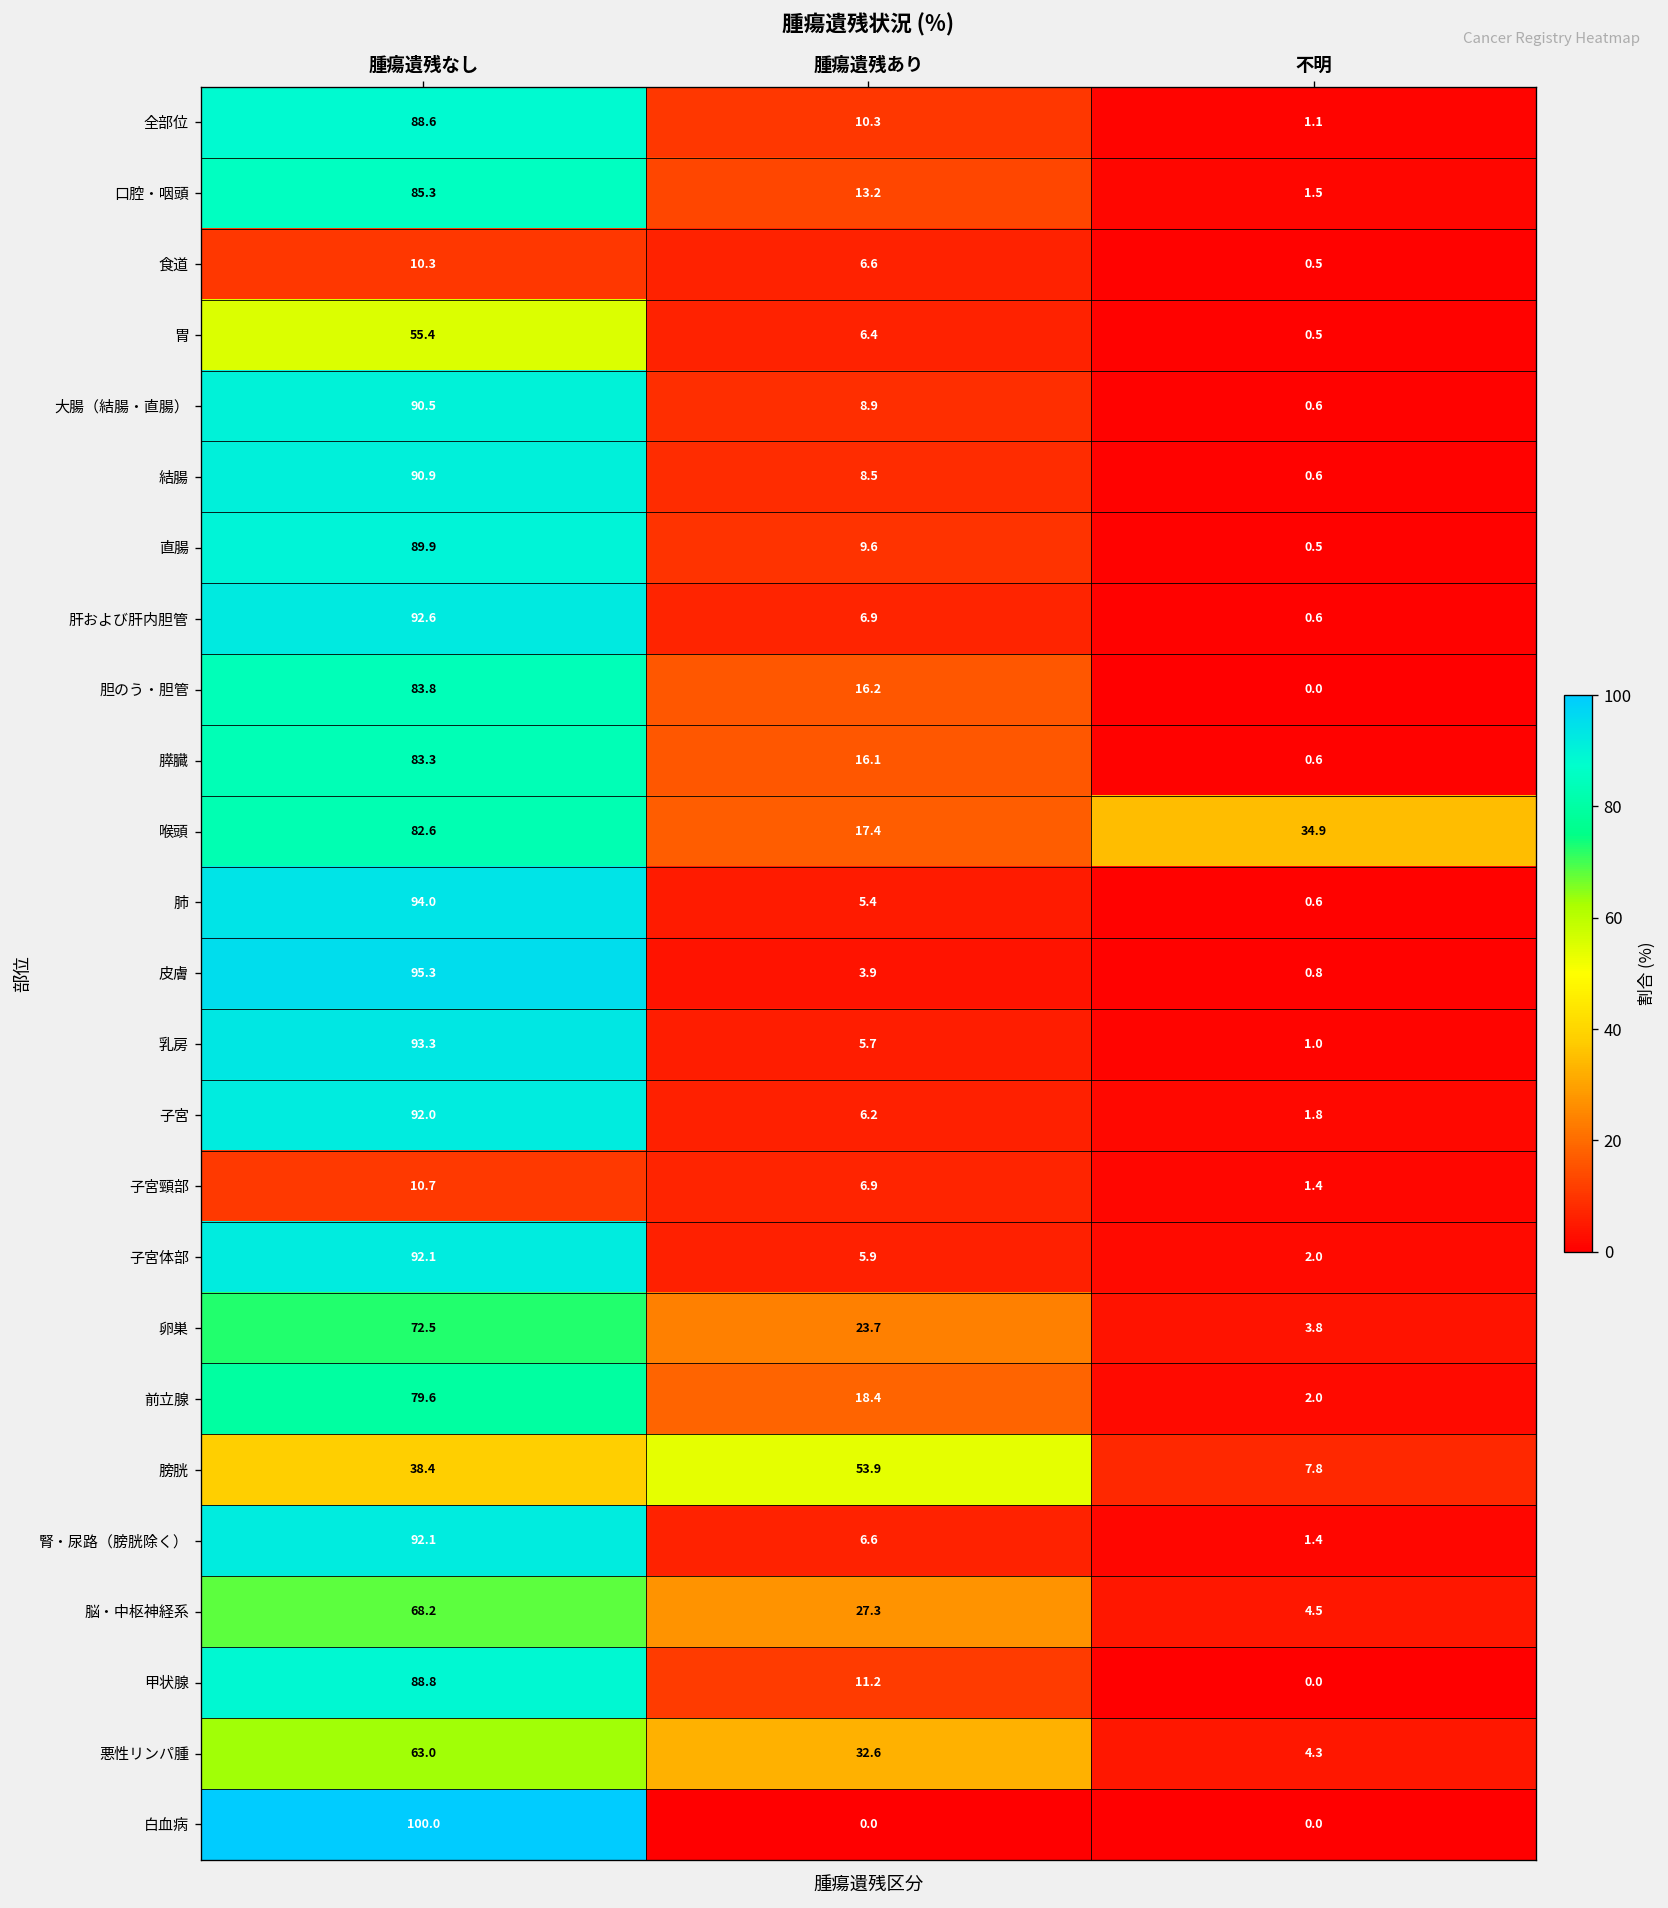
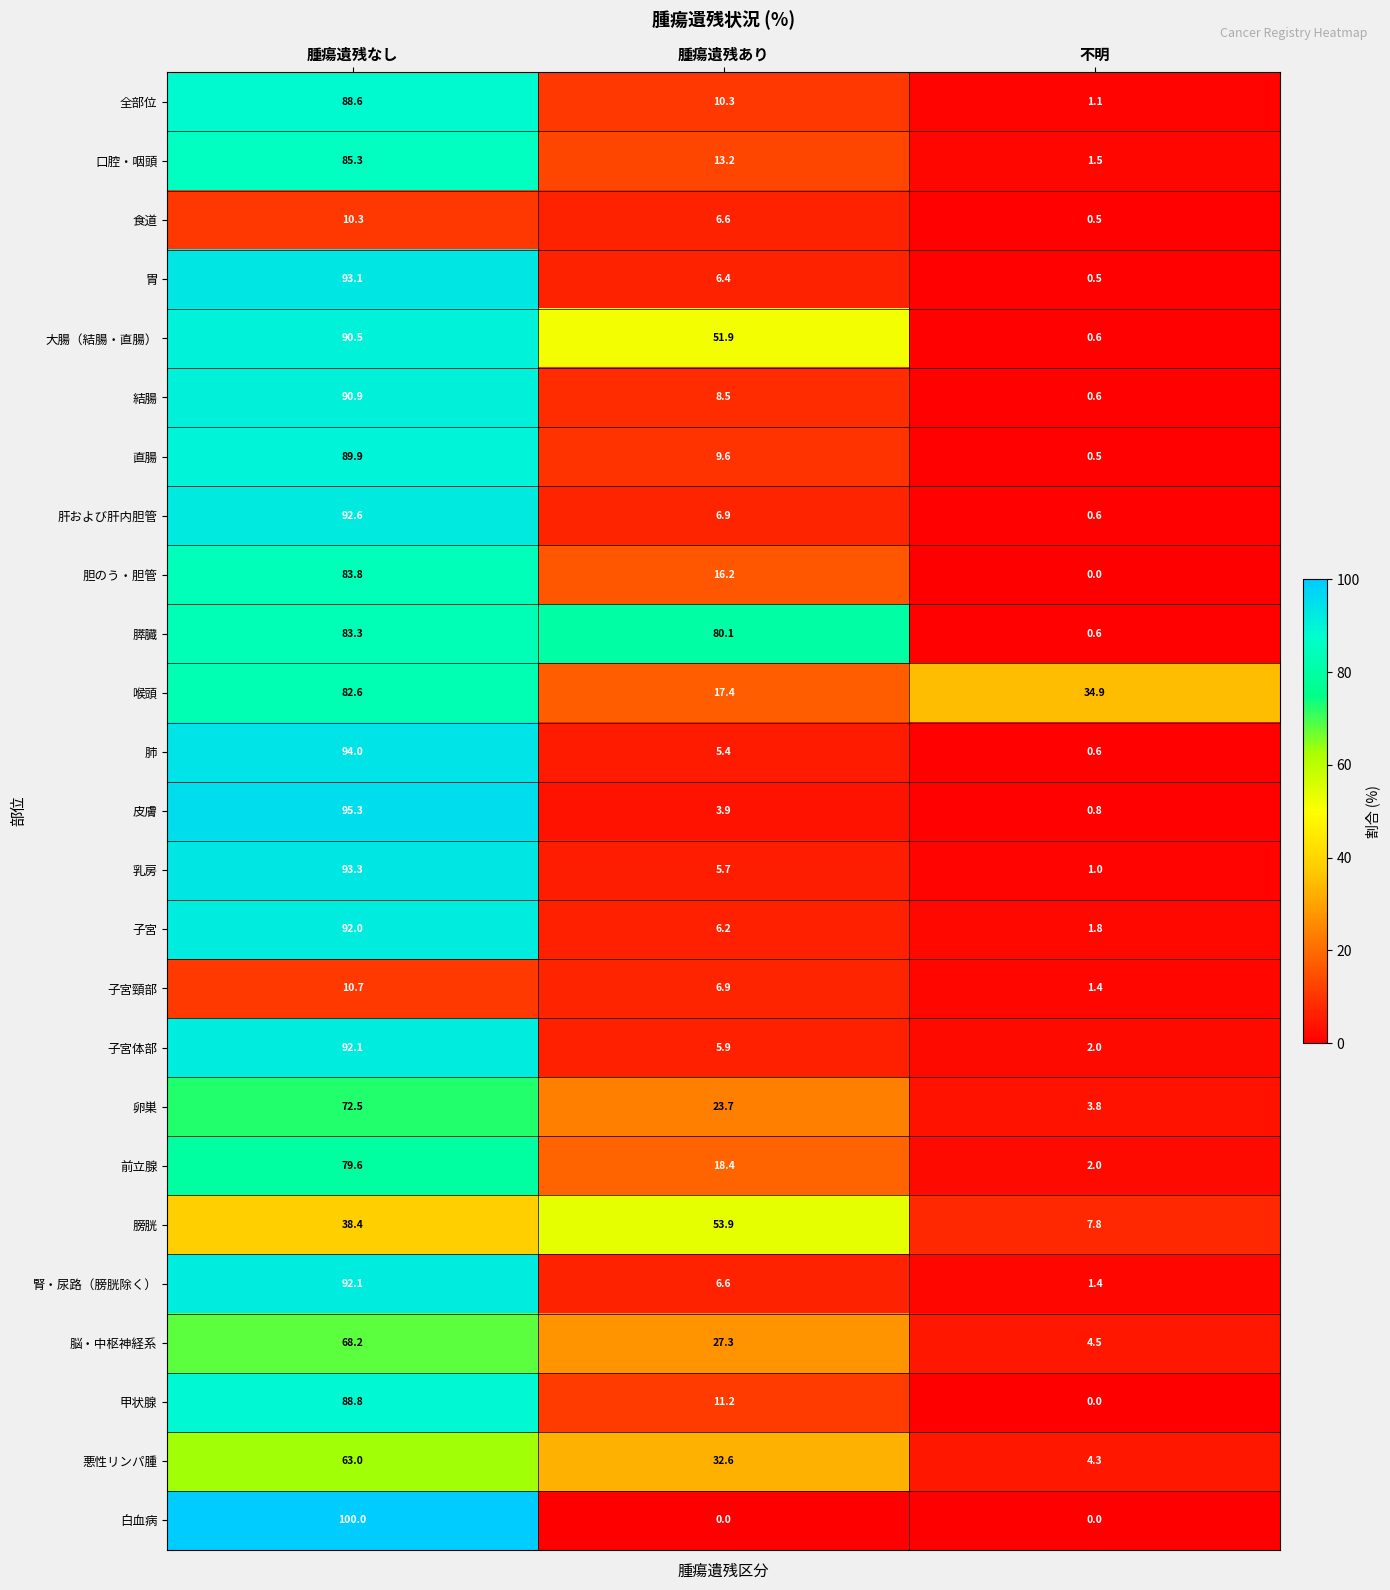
  {
    "全部位": {
      "腫瘍遺残なし": 88.6,
      "腫瘍遺残あり": 10.3,
      "不明": 1.1
    },
    "口腔・咽頭": {
      "腫瘍遺残なし": 85.3,
      "腫瘍遺残あり": 13.2,
      "不明": 1.5
    },
    "食道": {
      "腫瘍遺残なし": 10.3,
      "腫瘍遺残あり": 6.6,
      "不明": 0.5
    },
    "胃": {
-     "腫瘍遺残なし": 55.4,
+     "腫瘍遺残なし": 93.1,
      "腫瘍遺残あり": 6.4,
      "不明": 0.5
    },
    "大腸（結腸・直腸）": {
      "腫瘍遺残なし": 90.5,
-     "腫瘍遺残あり": 8.9,
+     "腫瘍遺残あり": 51.9,
      "不明": 0.6
    },
    "結腸": {
      "腫瘍遺残なし": 90.9,
      "腫瘍遺残あり": 8.5,
      "不明": 0.6
    },
    "直腸": {
      "腫瘍遺残なし": 89.9,
      "腫瘍遺残あり": 9.6,
      "不明": 0.5
    },
    "肝および肝内胆管": {
      "腫瘍遺残なし": 92.6,
      "腫瘍遺残あり": 6.9,
      "不明": 0.6
    },
    "胆のう・胆管": {
      "腫瘍遺残なし": 83.8,
      "腫瘍遺残あり": 16.2,
      "不明": 0.0
    },
    "膵臓": {
      "腫瘍遺残なし": 83.3,
-     "腫瘍遺残あり": 16.1,
+     "腫瘍遺残あり": 80.1,
      "不明": 0.6
    },
    "喉頭": {
      "腫瘍遺残なし": 82.6,
      "腫瘍遺残あり": 17.4,
      "不明": 34.9
    },
    "肺": {
      "腫瘍遺残なし": 94.0,
      "腫瘍遺残あり": 5.4,
      "不明": 0.6
    },
    "皮膚": {
      "腫瘍遺残なし": 95.3,
      "腫瘍遺残あり": 3.9,
      "不明": 0.8
    },
    "乳房": {
      "腫瘍遺残なし": 93.3,
      "腫瘍遺残あり": 5.7,
      "不明": 1.0
    },
    "子宮": {
      "腫瘍遺残なし": 92.0,
      "腫瘍遺残あり": 6.2,
      "不明": 1.8
    },
    "子宮頸部": {
      "腫瘍遺残なし": 10.7,
      "腫瘍遺残あり": 6.9,
      "不明": 1.4
    },
    "子宮体部": {
      "腫瘍遺残なし": 92.1,
      "腫瘍遺残あり": 5.9,
      "不明": 2.0
    },
    "卵巣": {
      "腫瘍遺残なし": 72.5,
      "腫瘍遺残あり": 23.7,
      "不明": 3.8
    },
    "前立腺": {
      "腫瘍遺残なし": 79.6,
      "腫瘍遺残あり": 18.4,
      "不明": 2.0
    },
    "膀胱": {
      "腫瘍遺残なし": 38.4,
      "腫瘍遺残あり": 53.9,
      "不明": 7.8
    },
    "腎・尿路（膀胱除く）": {
      "腫瘍遺残なし": 92.1,
      "腫瘍遺残あり": 6.6,
      "不明": 1.4
    },
    "脳・中枢神経系": {
      "腫瘍遺残なし": 68.2,
      "腫瘍遺残あり": 27.3,
      "不明": 4.5
    },
    "甲状腺": {
      "腫瘍遺残なし": 88.8,
      "腫瘍遺残あり": 11.2,
      "不明": 0.0
    },
    "悪性リンパ腫": {
      "腫瘍遺残なし": 63.0,
      "腫瘍遺残あり": 32.6,
      "不明": 4.3
    },
    "白血病": {
      "腫瘍遺残なし": 100.0,
      "腫瘍遺残あり": 0.0,
      "不明": 0.0
    }
  }
